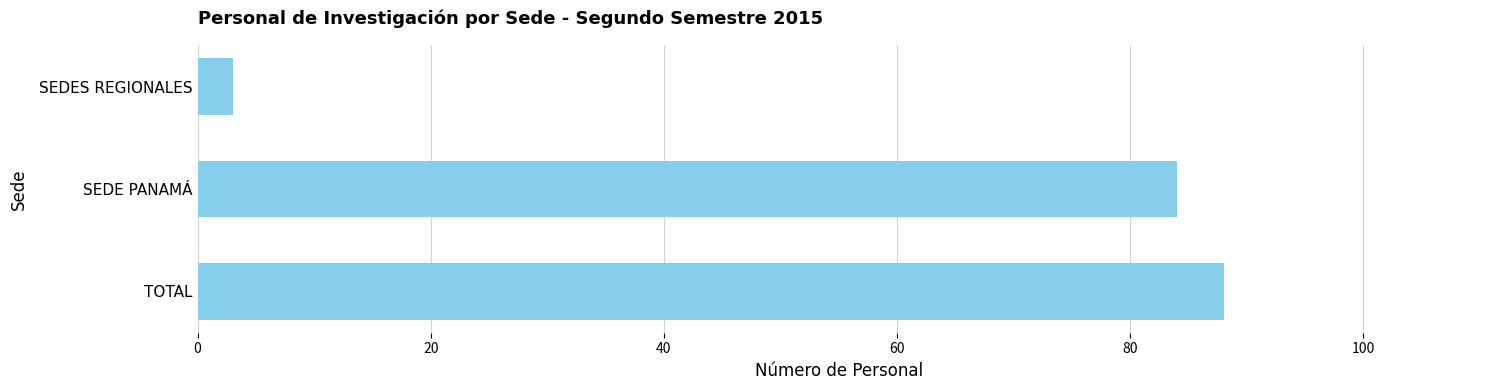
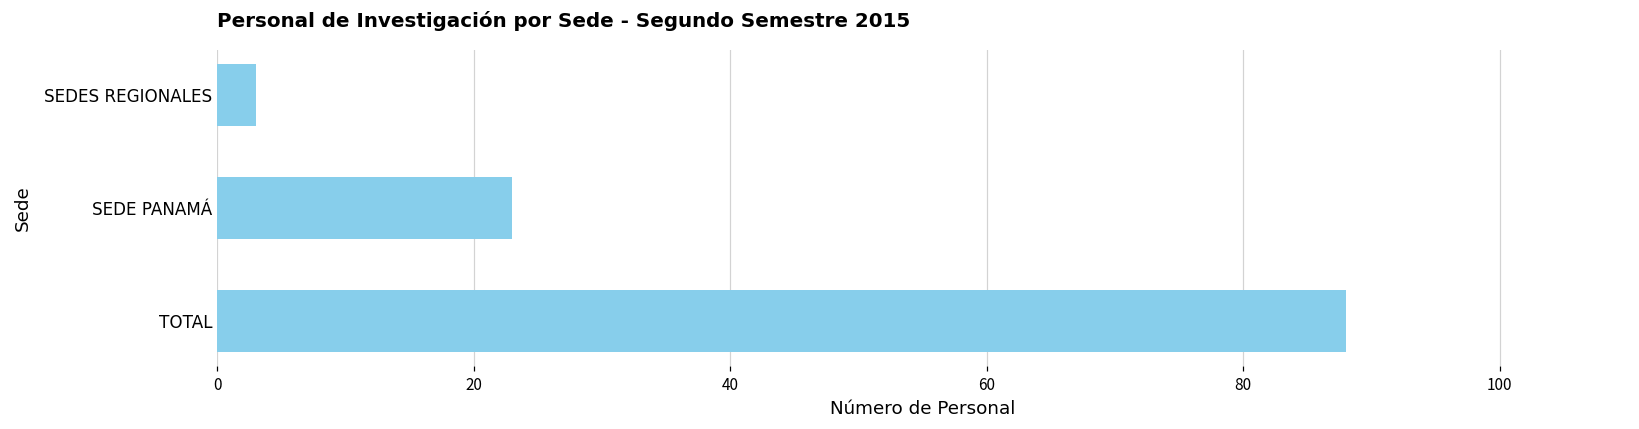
  {
    "SEDES REGIONALES": 3,
-   "SEDE PANAMÁ": 84,
+   "SEDE PANAMÁ": 23,
    "TOTAL": 88
  }
